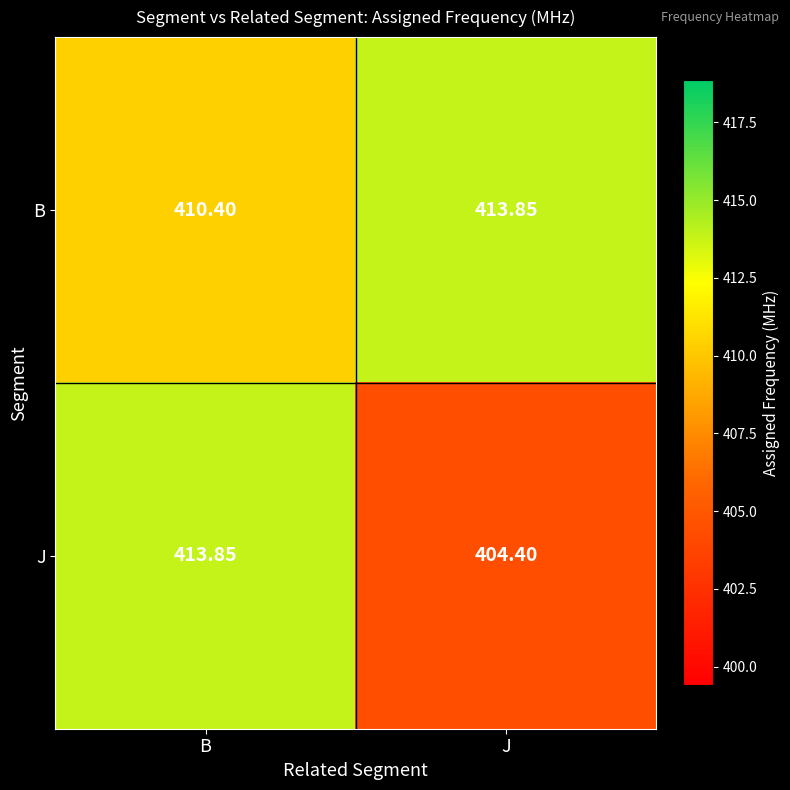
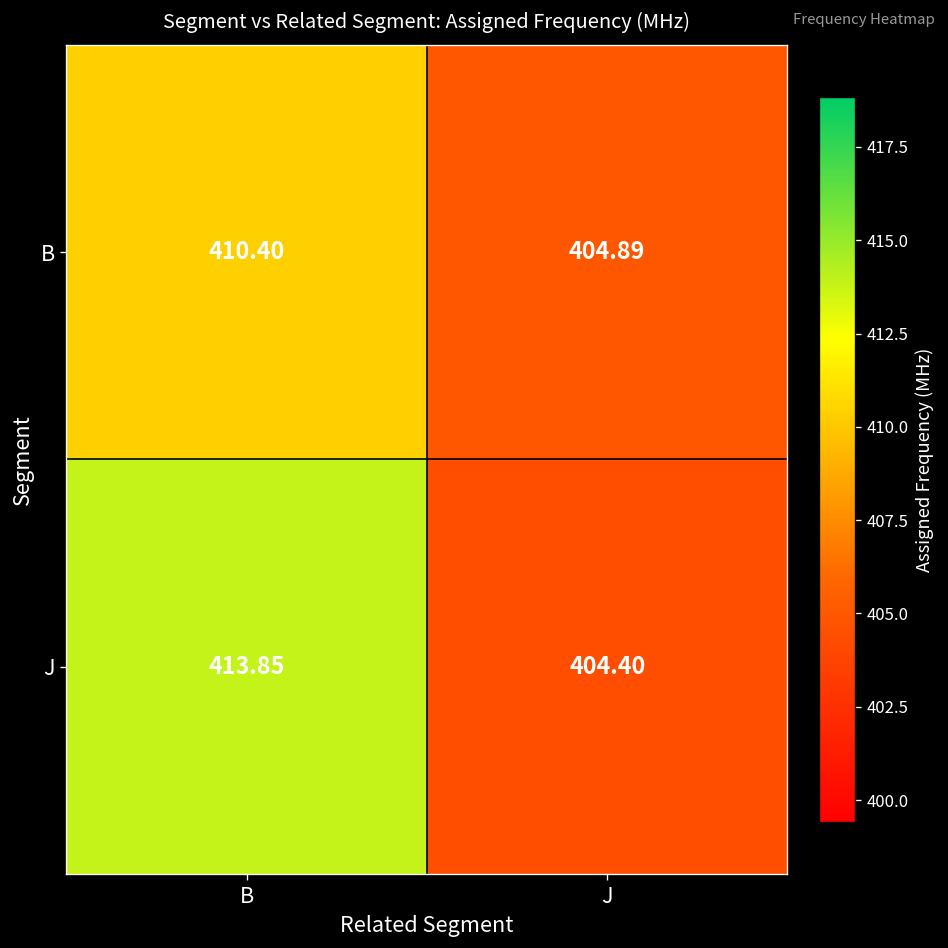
  {
    "B": {
      "B": 410.40,
-     "J": 413.85
+     "J": 404.89
    },
    "J": {
      "B": 413.85,
      "J": 404.40
    }
  }
